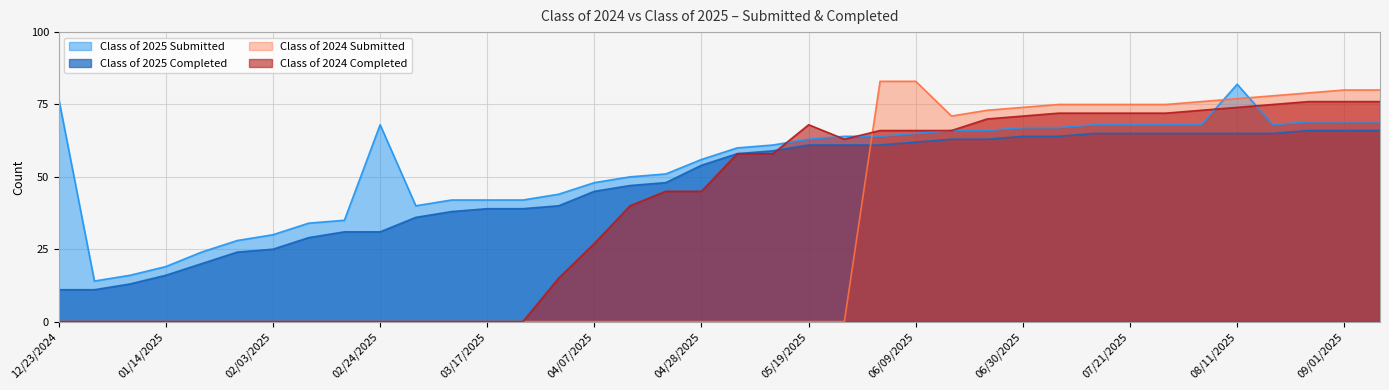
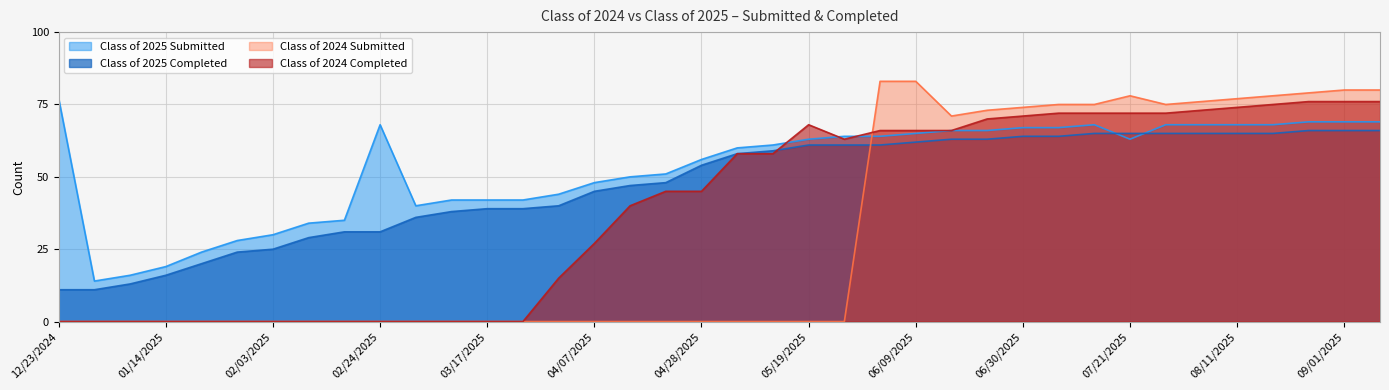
  {
    "Class of 2025 Submitted": {
      "12/23/2024": 77,
      "01/14/2025": 19,
      "02/03/2025": 30,
      "02/24/2025": 68,
      "03/17/2025": 42,
      "04/07/2025": 48,
      "04/28/2025": 56,
      "05/19/2025": 63,
      "06/09/2025": 65,
      "06/30/2025": 67,
-     "07/21/2025": 68,
-     "08/11/2025": 82,
+     "07/21/2025": 63,
+     "08/11/2025": 68,
      "09/01/2025": 69
    },
    "Class of 2025 Completed": {
      "12/23/2024": 11,
      "01/14/2025": 16,
      "02/03/2025": 25,
      "02/24/2025": 31,
      "03/17/2025": 39,
      "04/07/2025": 45,
      "04/28/2025": 54,
      "05/19/2025": 61,
      "06/09/2025": 62,
      "06/30/2025": 64,
      "07/21/2025": 65,
      "08/11/2025": 65,
      "09/01/2025": 66
    },
    "Class of 2024 Submitted": {
      "04/07/2025": 0,
      "04/28/2025": 0,
      "05/19/2025": 0,
      "06/09/2025": 83,
      "06/30/2025": 74,
-     "07/21/2025": 75,
+     "07/21/2025": 78,
      "08/11/2025": 77,
      "09/01/2025": 80
    },
    "Class of 2024 Completed": {
      "04/07/2025": 27,
      "04/28/2025": 45,
      "05/19/2025": 68,
      "06/09/2025": 66,
      "06/30/2025": 71,
      "07/21/2025": 72,
      "08/11/2025": 74,
      "09/01/2025": 76
    }
  }
